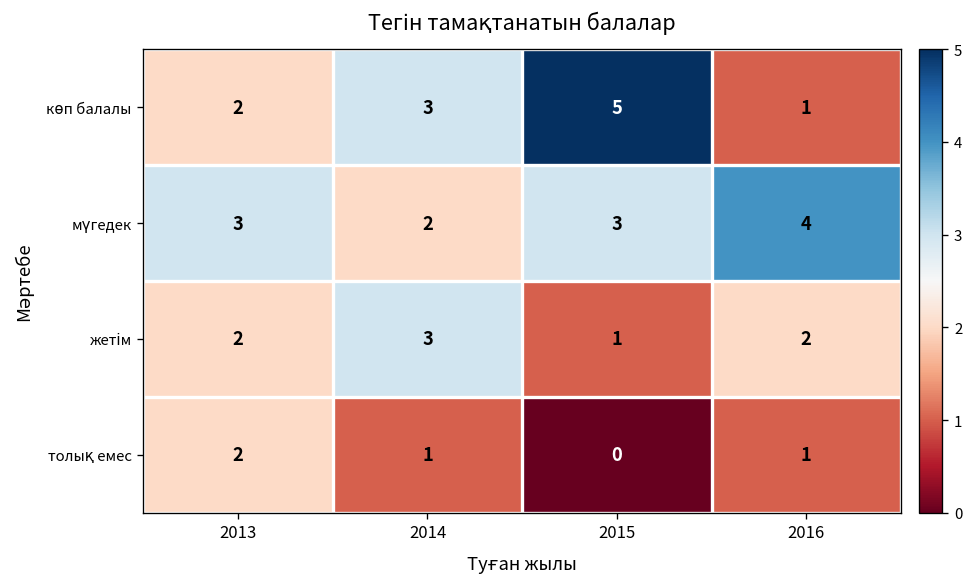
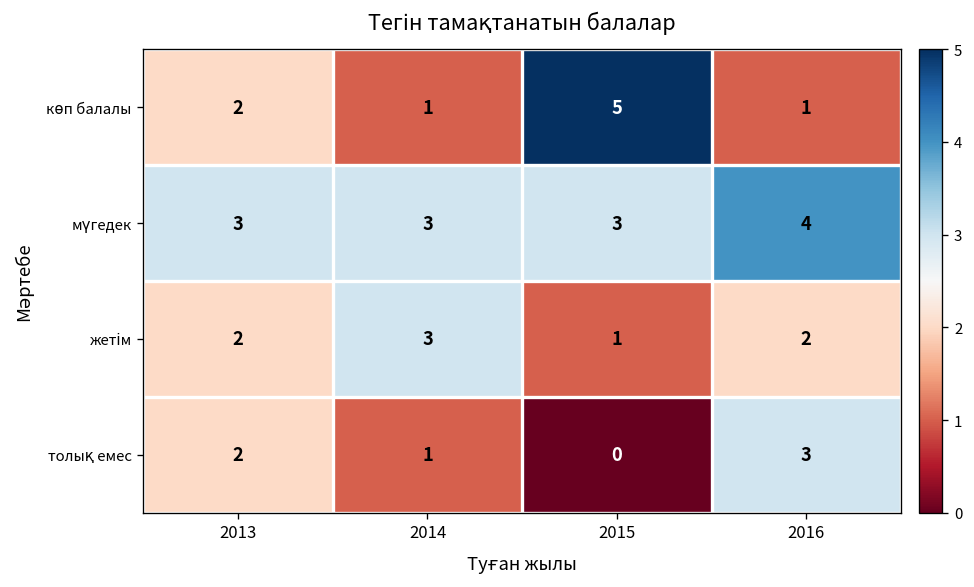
  {
    "көп балалы": {
      "2013": 2,
-     "2014": 3,
+     "2014": 1,
      "2015": 5,
      "2016": 1
    },
    "мүгедек": {
      "2013": 3,
-     "2014": 2,
+     "2014": 3,
      "2015": 3,
      "2016": 4
    },
    "жетім": {
      "2013": 2,
      "2014": 3,
      "2015": 1,
      "2016": 2
    },
    "толық емес": {
      "2013": 2,
      "2014": 1,
      "2015": 0,
-     "2016": 1
+     "2016": 3
    }
  }
